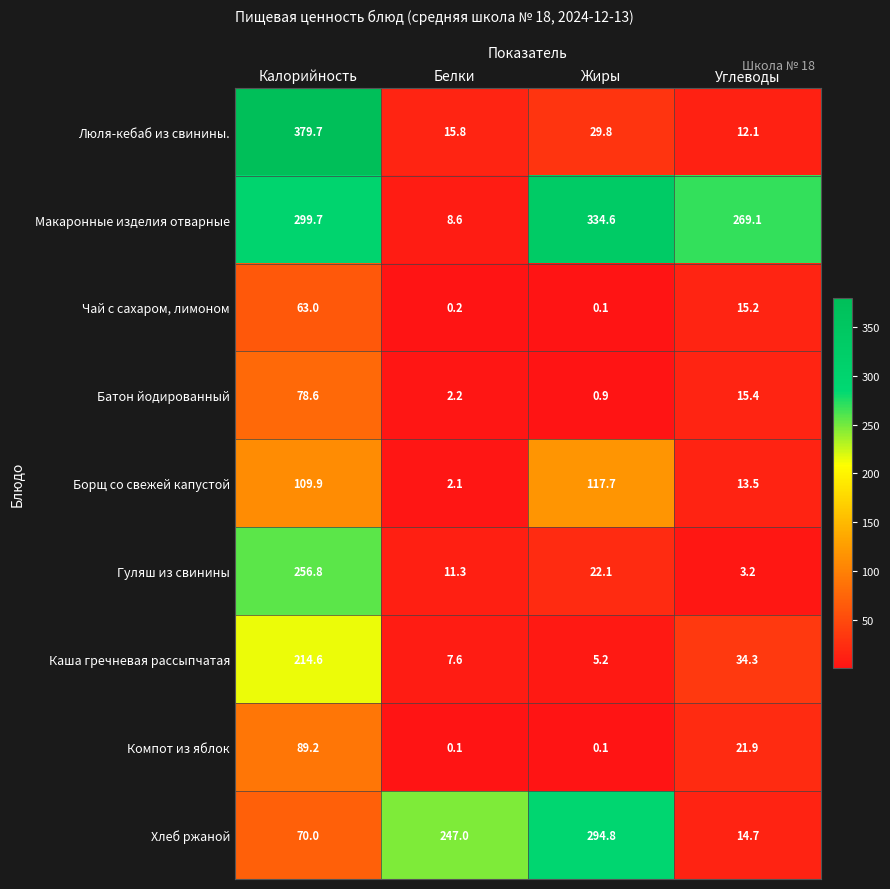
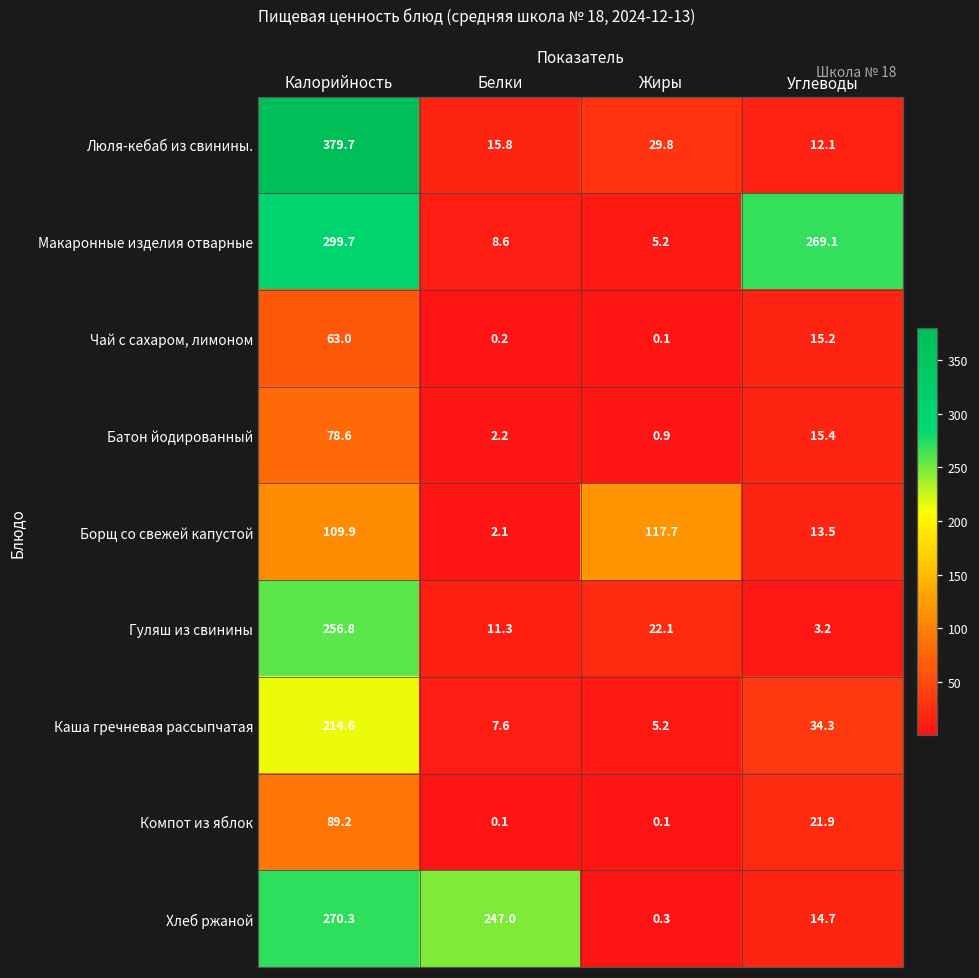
  {
    "Люля-кебаб из свинины.": {
      "Калорийность": 379.7,
      "Белки": 15.8,
      "Жиры": 29.8,
      "Углеводы": 12.1
    },
    "Макаронные изделия отварные": {
      "Калорийность": 299.7,
      "Белки": 8.6,
-     "Жиры": 334.6,
+     "Жиры": 5.2,
      "Углеводы": 269.1
    },
    "Чай с сахаром, лимоном": {
      "Калорийность": 63.0,
      "Белки": 0.2,
      "Жиры": 0.1,
      "Углеводы": 15.2
    },
    "Батон йодированный": {
      "Калорийность": 78.6,
      "Белки": 2.2,
      "Жиры": 0.9,
      "Углеводы": 15.4
    },
    "Борщ со свежей капустой": {
      "Калорийность": 109.9,
      "Белки": 2.1,
      "Жиры": 117.7,
      "Углеводы": 13.5
    },
    "Гуляш из свинины": {
      "Калорийность": 256.8,
      "Белки": 11.3,
      "Жиры": 22.1,
      "Углеводы": 3.2
    },
    "Каша гречневая рассыпчатая": {
      "Калорийность": 214.6,
      "Белки": 7.6,
      "Жиры": 5.2,
      "Углеводы": 34.3
    },
    "Компот из яблок": {
      "Калорийность": 89.2,
      "Белки": 0.1,
      "Жиры": 0.1,
      "Углеводы": 21.9
    },
    "Хлеб ржаной": {
-     "Калорийность": 70.0,
+     "Калорийность": 270.3,
      "Белки": 247.0,
-     "Жиры": 294.8,
+     "Жиры": 0.3,
      "Углеводы": 14.7
    }
  }
